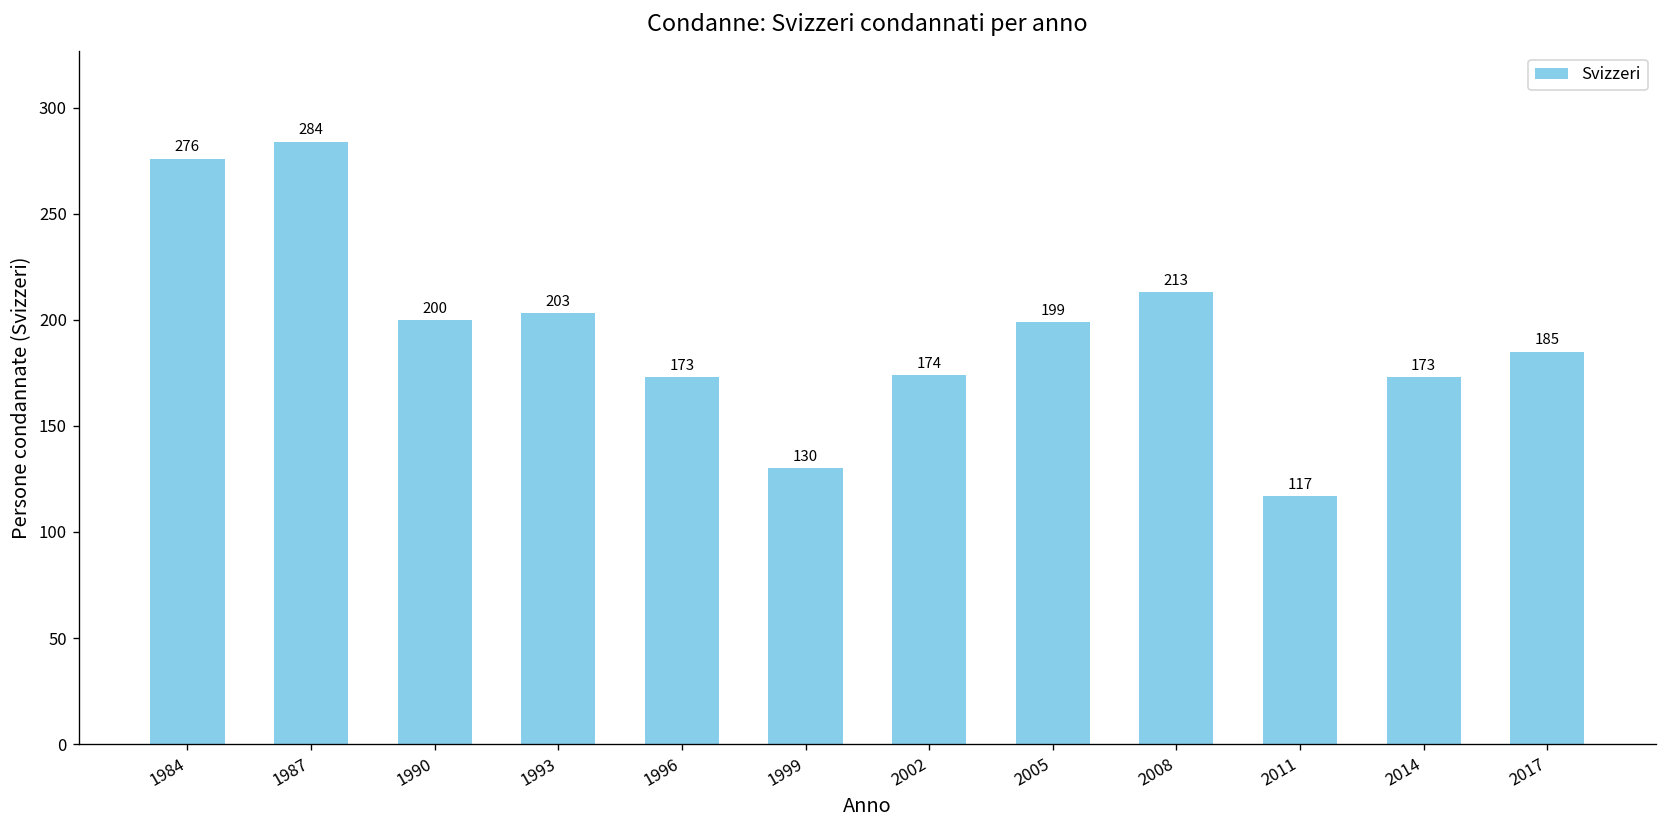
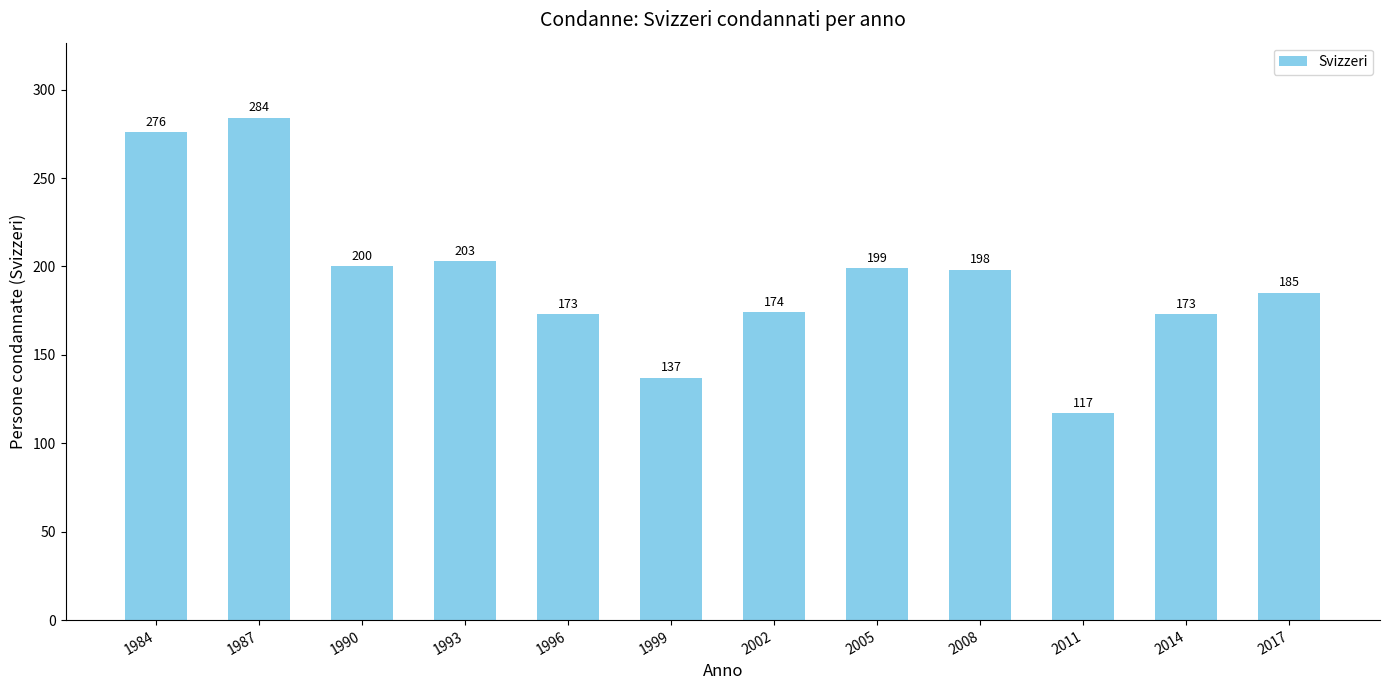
  {
    "1984": 276,
    "1987": 284,
    "1990": 200,
    "1993": 203,
    "1996": 173,
-   "1999": 130,
+   "1999": 137,
    "2002": 174,
    "2005": 199,
-   "2008": 213,
+   "2008": 198,
    "2011": 117,
    "2014": 173,
    "2017": 185
  }
